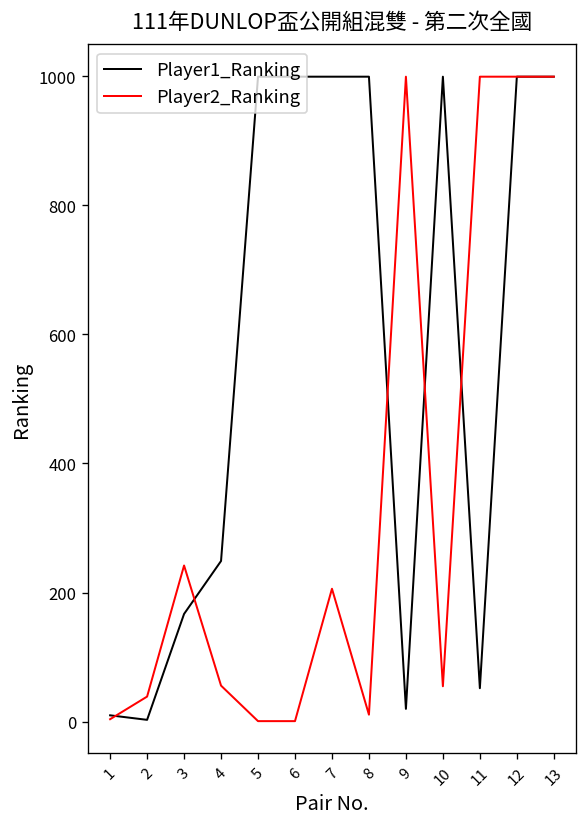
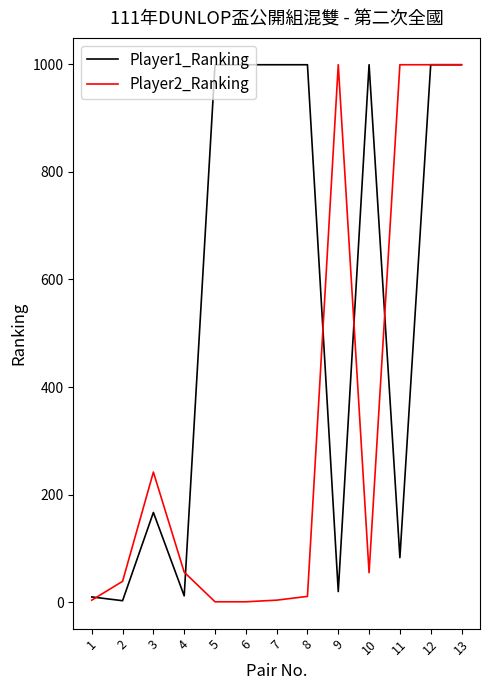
  {
    "Player1_Ranking": {
      "1": 10,
      "2": 0,
      "3": 170,
-     "4": 250,
+     "4": 10,
      "7": 1000,
      "8": 1000,
      "9": 20,
      "10": 1000,
-     "11": 50
+     "11": 80
    },
    "Player2_Ranking": {
      "1": 0,
      "2": 40,
      "3": 240,
      "4": 60,
      "5": 0,
      "6": 0,
-     "7": 210,
+     "7": 0,
      "8": 10,
      "9": 1000,
      "10": 60,
      "11": 1000
    }
  }
